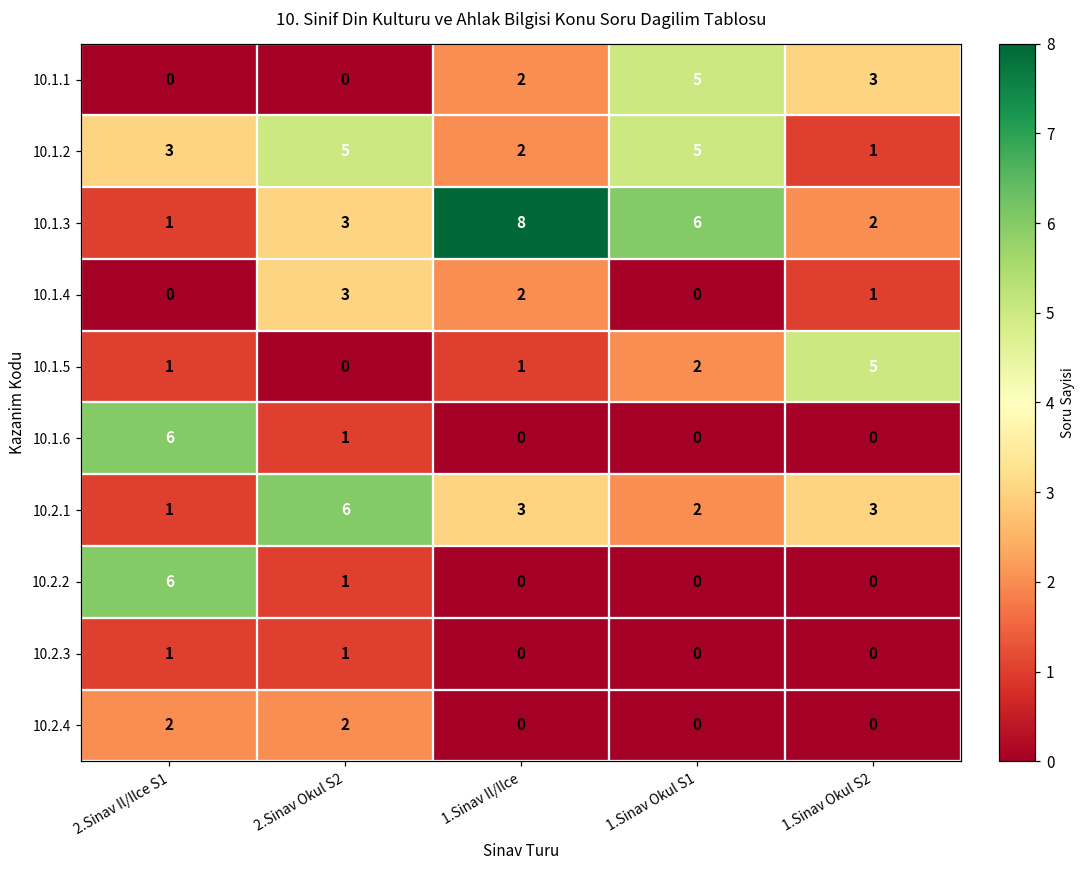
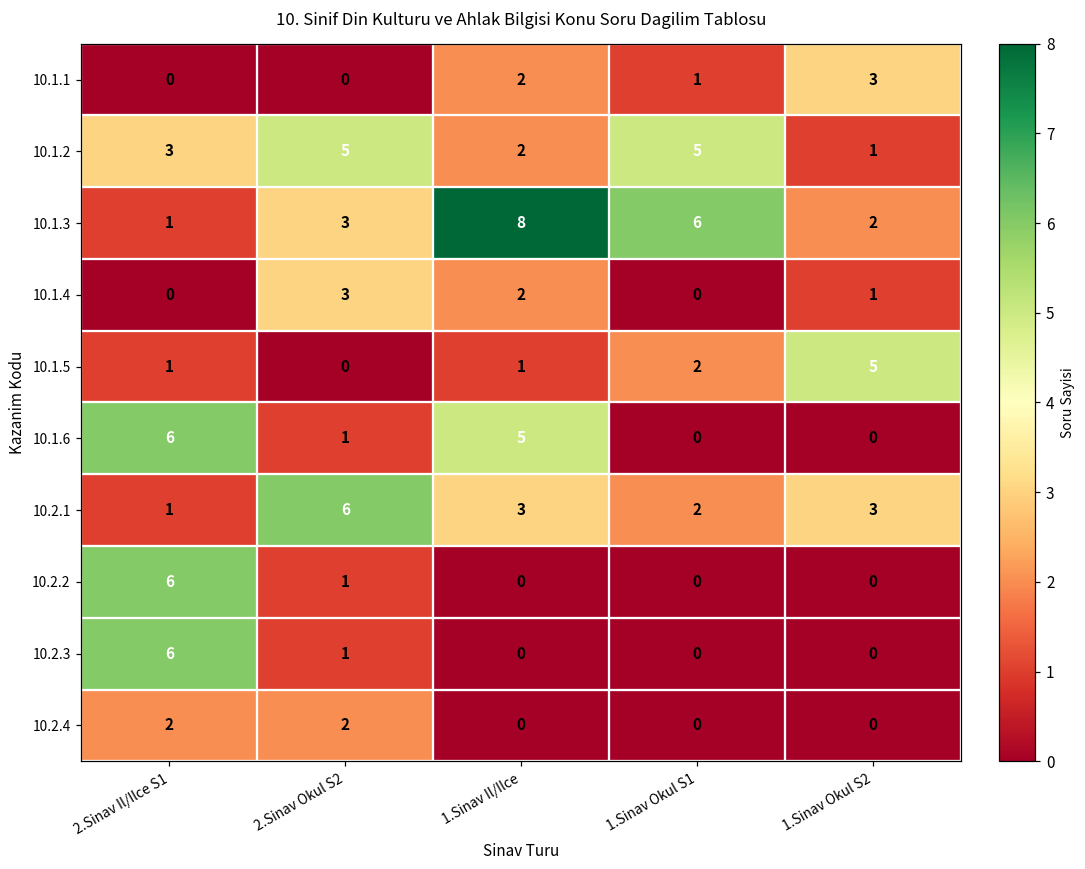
  {
    "10.1.1": {
      "2.Sinav Il/Ilce S1": 0,
      "2.Sinav Okul S2": 0,
      "1.Sinav Il/Ilce": 2,
-     "1.Sinav Okul S1": 5,
+     "1.Sinav Okul S1": 1,
      "1.Sinav Okul S2": 3
    },
    "10.1.2": {
      "2.Sinav Il/Ilce S1": 3,
      "2.Sinav Okul S2": 5,
      "1.Sinav Il/Ilce": 2,
      "1.Sinav Okul S1": 5,
      "1.Sinav Okul S2": 1
    },
    "10.1.3": {
      "2.Sinav Il/Ilce S1": 1,
      "2.Sinav Okul S2": 3,
      "1.Sinav Il/Ilce": 8,
      "1.Sinav Okul S1": 6,
      "1.Sinav Okul S2": 2
    },
    "10.1.4": {
      "2.Sinav Il/Ilce S1": 0,
      "2.Sinav Okul S2": 3,
      "1.Sinav Il/Ilce": 2,
      "1.Sinav Okul S1": 0,
      "1.Sinav Okul S2": 1
    },
    "10.1.5": {
      "2.Sinav Il/Ilce S1": 1,
      "2.Sinav Okul S2": 0,
      "1.Sinav Il/Ilce": 1,
      "1.Sinav Okul S1": 2,
      "1.Sinav Okul S2": 5
    },
    "10.1.6": {
      "2.Sinav Il/Ilce S1": 6,
      "2.Sinav Okul S2": 1,
-     "1.Sinav Il/Ilce": 0,
+     "1.Sinav Il/Ilce": 5,
      "1.Sinav Okul S1": 0,
      "1.Sinav Okul S2": 0
    },
    "10.2.1": {
      "2.Sinav Il/Ilce S1": 1,
      "2.Sinav Okul S2": 6,
      "1.Sinav Il/Ilce": 3,
      "1.Sinav Okul S1": 2,
      "1.Sinav Okul S2": 3
    },
    "10.2.2": {
      "2.Sinav Il/Ilce S1": 6,
      "2.Sinav Okul S2": 1,
      "1.Sinav Il/Ilce": 0,
      "1.Sinav Okul S1": 0,
      "1.Sinav Okul S2": 0
    },
    "10.2.3": {
-     "2.Sinav Il/Ilce S1": 1,
+     "2.Sinav Il/Ilce S1": 6,
      "2.Sinav Okul S2": 1,
      "1.Sinav Il/Ilce": 0,
      "1.Sinav Okul S1": 0,
      "1.Sinav Okul S2": 0
    },
    "10.2.4": {
      "2.Sinav Il/Ilce S1": 2,
      "2.Sinav Okul S2": 2,
      "1.Sinav Il/Ilce": 0,
      "1.Sinav Okul S1": 0,
      "1.Sinav Okul S2": 0
    }
  }
